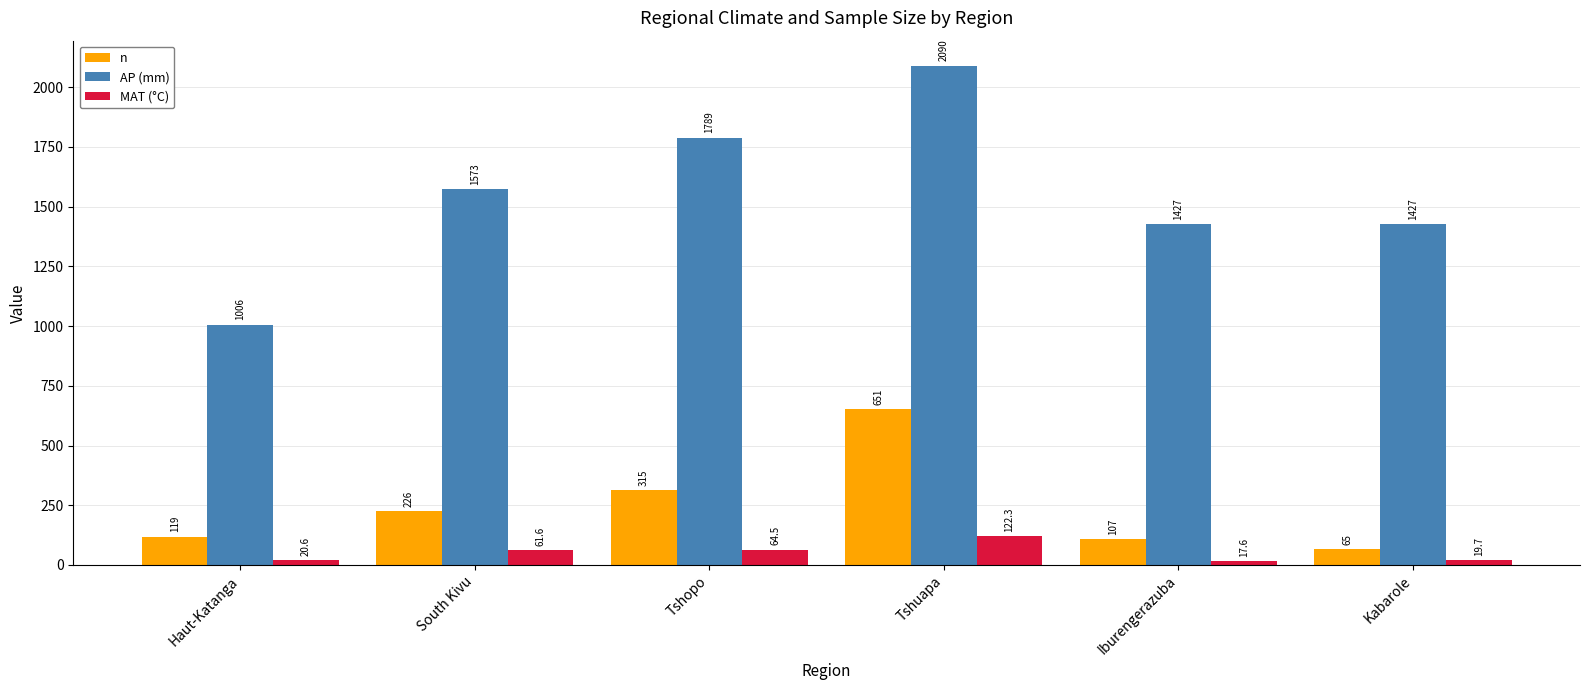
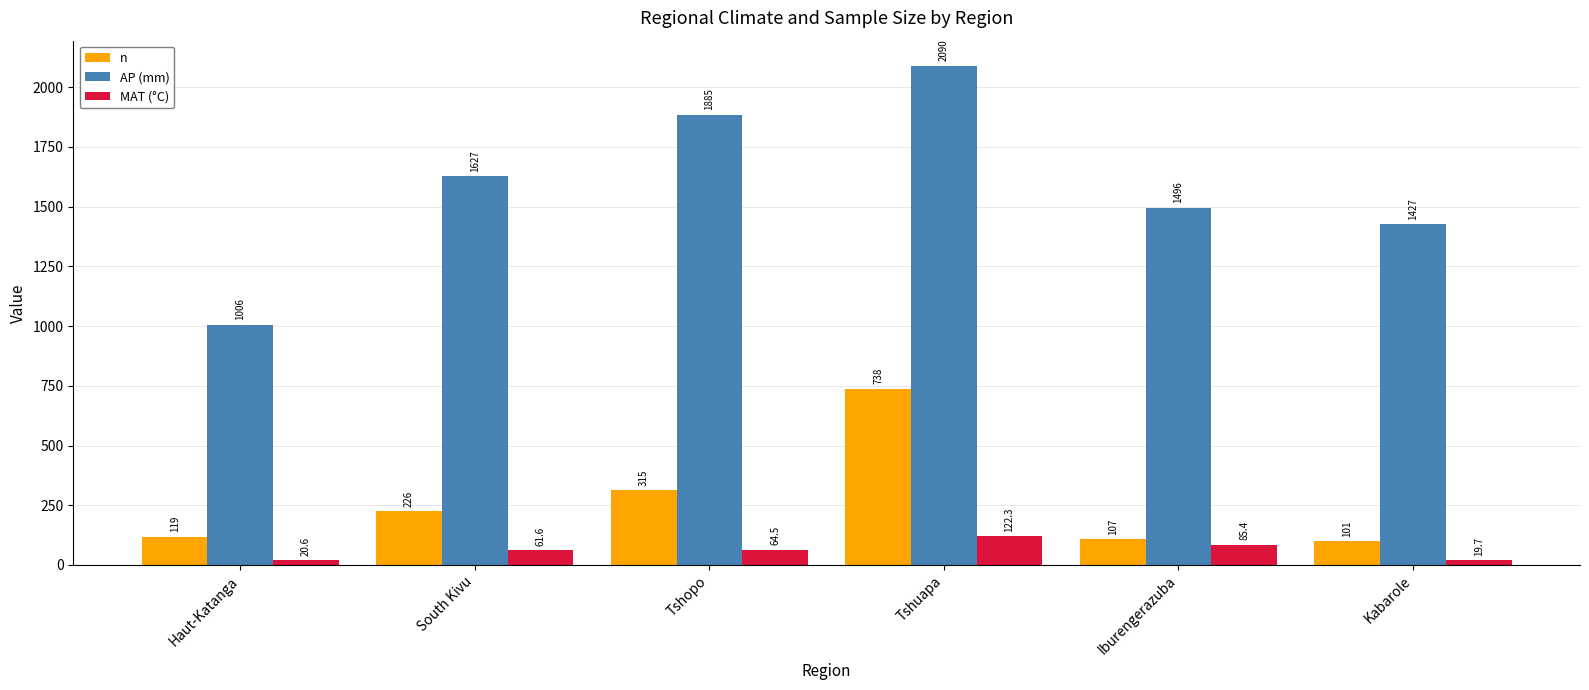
  {
    "n": {
      "Haut-Katanga": 119,
      "South Kivu": 226,
      "Tshopo": 315,
-     "Tshuapa": 651,
+     "Tshuapa": 738,
      "Iburengerazuba": 107,
-     "Kabarole": 65
+     "Kabarole": 101
    },
    "AP (mm)": {
      "Haut-Katanga": 1006,
-     "South Kivu": 1573,
-     "Tshopo": 1789,
+     "South Kivu": 1627,
+     "Tshopo": 1885,
      "Tshuapa": 2090,
-     "Iburengerazuba": 1427,
+     "Iburengerazuba": 1496,
      "Kabarole": 1427
    },
    "MAT (°C)": {
      "Haut-Katanga": 20.6,
      "South Kivu": 61.6,
      "Tshopo": 64.5,
      "Tshuapa": 122.3,
-     "Iburengerazuba": 17.6,
+     "Iburengerazuba": 85.4,
      "Kabarole": 19.7
    }
  }
